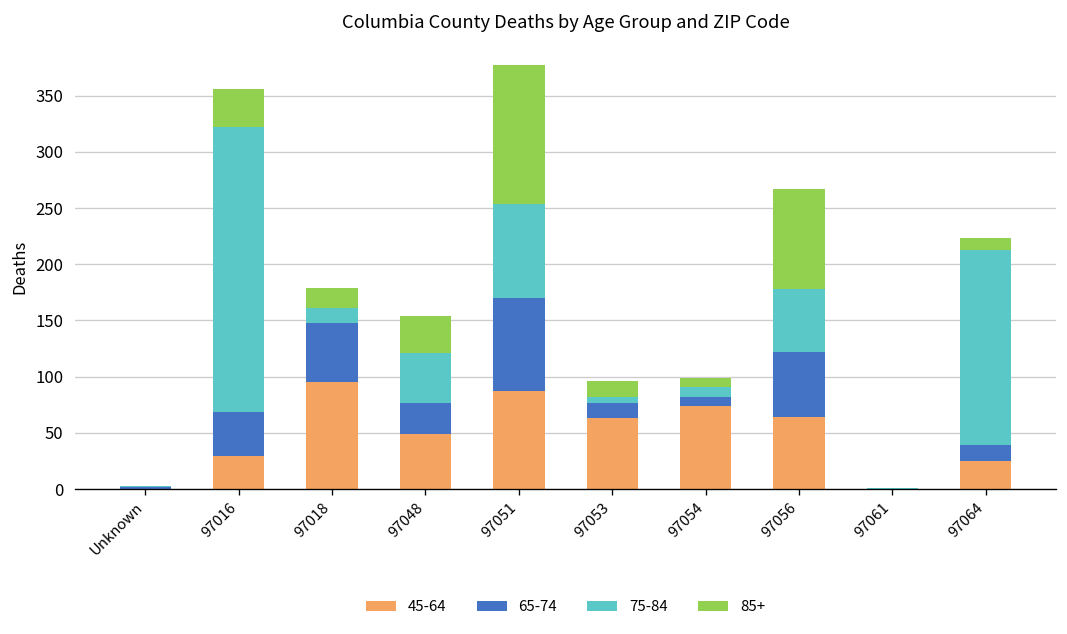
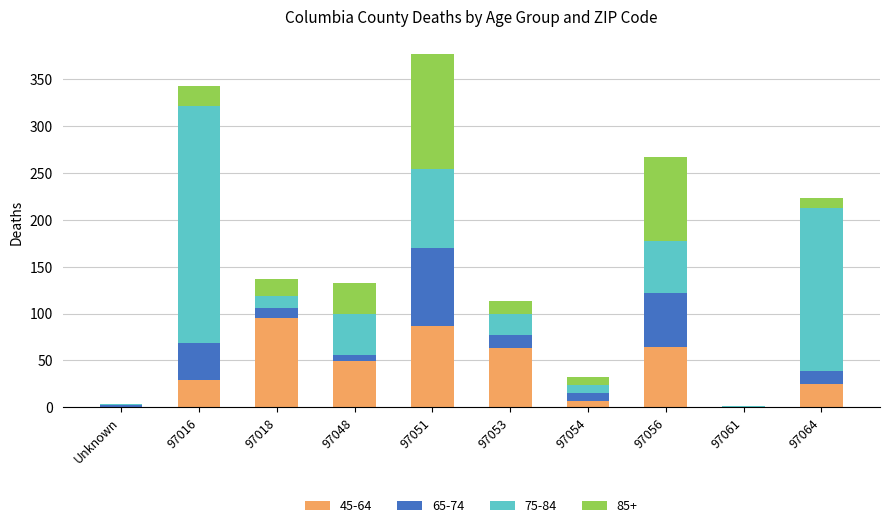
  {
    "45-64": {
      "Unknown": 0,
      "97016": 30,
      "97018": 100,
      "97048": 50,
      "97051": 90,
      "97053": 60,
-     "97054": 70,
+     "97054": 10,
      "97056": 60,
      "97061": 0,
      "97064": 30
    },
    "65-74": {
      "97016": 40,
-     "97018": 50,
-     "97048": 30,
+     "97018": 10,
+     "97048": 10,
      "97051": 80,
      "97053": 10,
      "97054": 10,
      "97056": 60,
      "97061": 0,
      "97064": 10
    },
    "75-84": {
      "97016": 250,
      "97018": 10,
      "97048": 40,
      "97051": 80,
-     "97053": 10,
+     "97053": 20,
      "97054": 10,
      "97056": 60,
      "97064": 170
    },
    "85+": {
      "Unknown": 0,
-     "97016": 30,
+     "97016": 20,
      "97018": 20,
      "97048": 30,
      "97051": 120,
      "97053": 10,
      "97054": 10,
      "97056": 90,
      "97061": 0,
      "97064": 10
    }
  }
